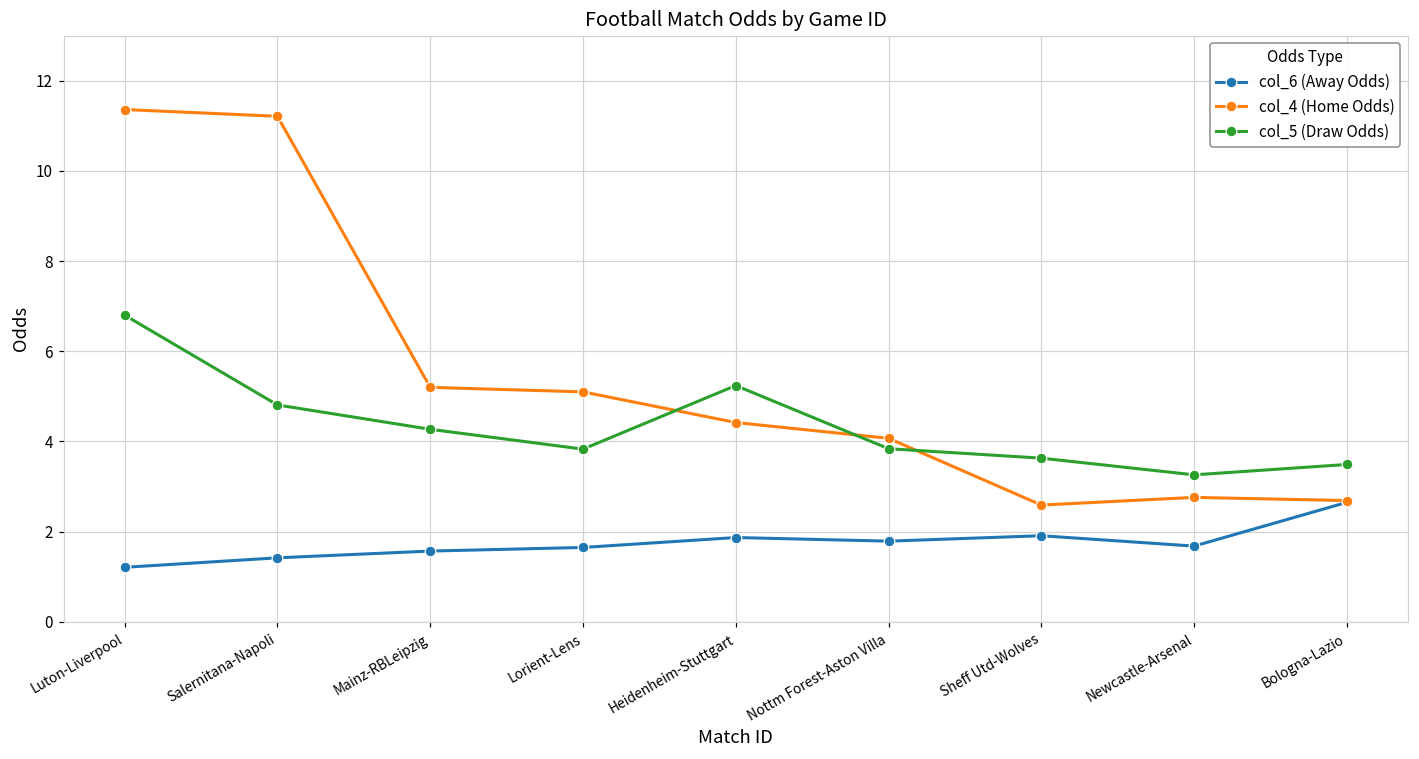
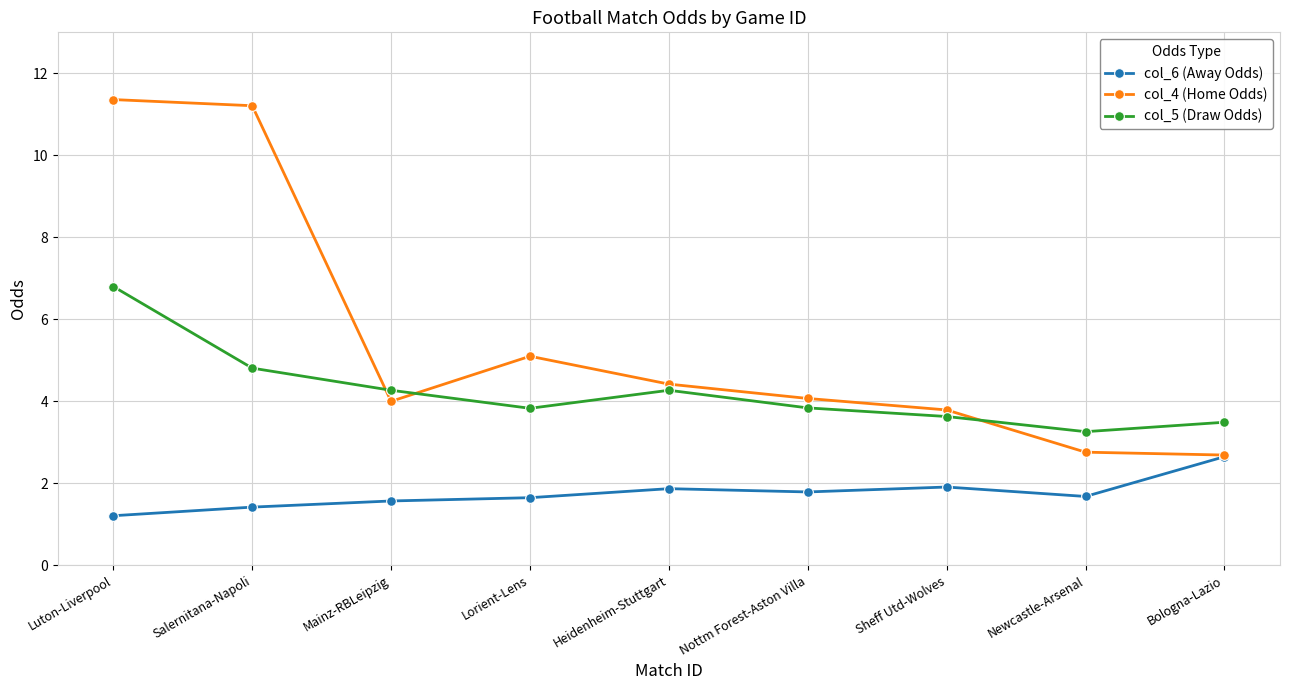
  {
    "col_6 (Away Odds)": {
      "Luton-Liverpool": 1.2,
      "Salernitana-Napoli": 1.4,
      "Mainz-RBLeipzig": 1.6,
      "Lorient-Lens": 1.7,
      "Heidenheim-Stuttgart": 1.9,
      "Nottm Forest-Aston Villa": 1.8,
      "Sheff Utd-Wolves": 1.9,
      "Newcastle-Arsenal": 1.7
    },
    "col_4 (Home Odds)": {
      "Luton-Liverpool": 11.4,
      "Salernitana-Napoli": 11.2,
-     "Mainz-RBLeipzig": 5.2,
+     "Mainz-RBLeipzig": 4.0,
      "Lorient-Lens": 5.1,
      "Heidenheim-Stuttgart": 4.4,
      "Nottm Forest-Aston Villa": 4.1,
-     "Sheff Utd-Wolves": 2.6,
+     "Sheff Utd-Wolves": 3.8,
      "Newcastle-Arsenal": 2.8
    },
    "col_5 (Draw Odds)": {
      "Luton-Liverpool": 6.8,
      "Salernitana-Napoli": 4.8,
      "Mainz-RBLeipzig": 4.3,
      "Lorient-Lens": 3.8,
-     "Heidenheim-Stuttgart": 5.2,
+     "Heidenheim-Stuttgart": 4.3,
      "Nottm Forest-Aston Villa": 3.8,
      "Sheff Utd-Wolves": 3.6,
      "Newcastle-Arsenal": 3.3,
      "Bologna-Lazio": 3.5
    }
  }
